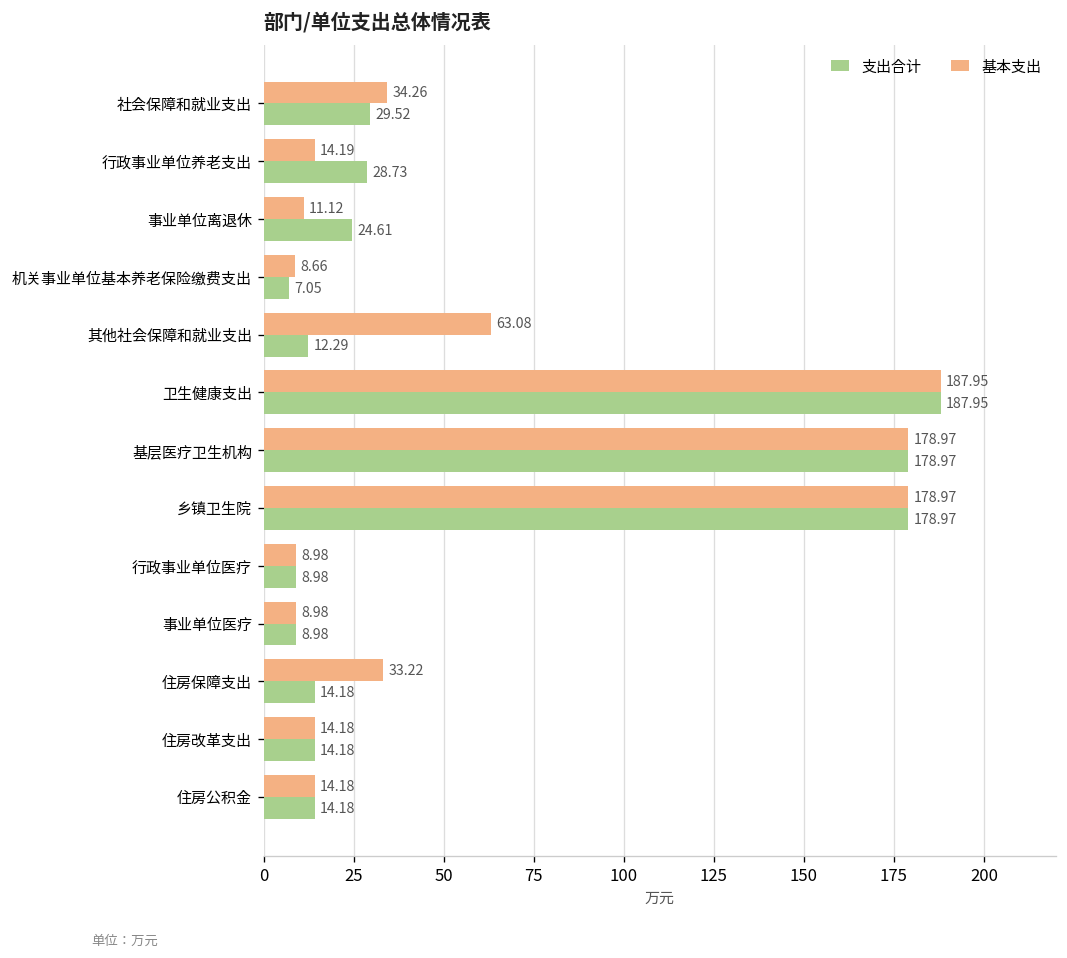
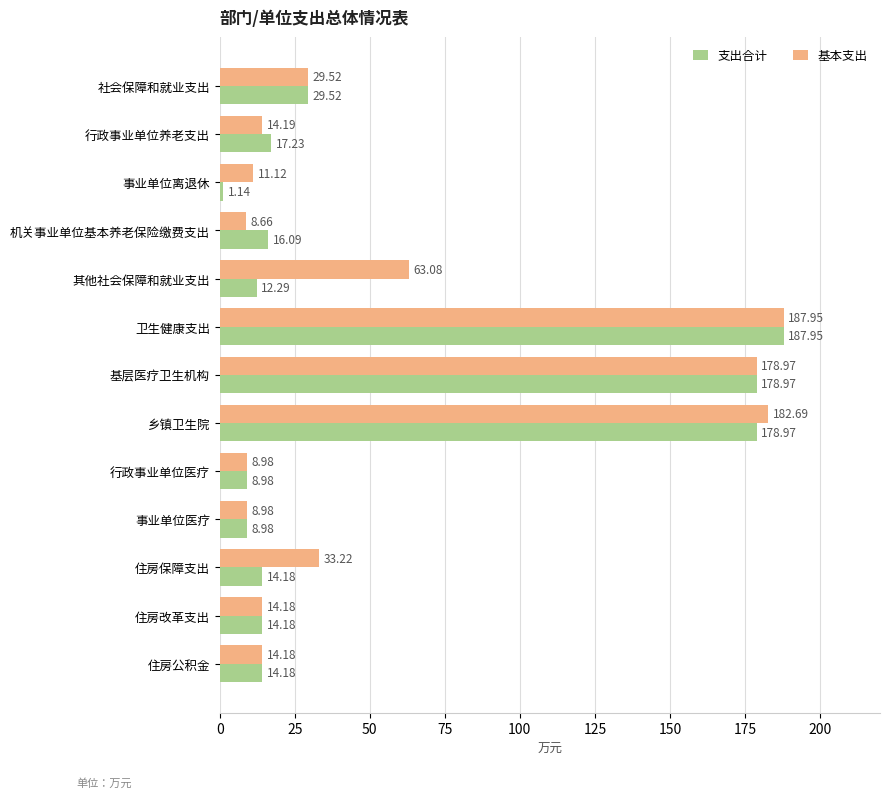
  {
    "支出合计": {
      "社会保障和就业支出": 29.52,
-     "行政事业单位养老支出": 28.73,
-     "事业单位离退休": 24.61,
-     "机关事业单位基本养老保险缴费支出": 7.05,
+     "行政事业单位养老支出": 17.23,
+     "事业单位离退休": 1.14,
+     "机关事业单位基本养老保险缴费支出": 16.09,
      "其他社会保障和就业支出": 12.29,
      "卫生健康支出": 187.95,
      "基层医疗卫生机构": 178.97,
      "乡镇卫生院": 178.97,
      "行政事业单位医疗": 8.98,
      "事业单位医疗": 8.98,
      "住房保障支出": 14.18,
      "住房改革支出": 14.18,
      "住房公积金": 14.18
    },
    "基本支出": {
-     "社会保障和就业支出": 34.26,
+     "社会保障和就业支出": 29.52,
      "行政事业单位养老支出": 14.19,
      "事业单位离退休": 11.12,
      "机关事业单位基本养老保险缴费支出": 8.66,
      "其他社会保障和就业支出": 63.08,
      "卫生健康支出": 187.95,
      "基层医疗卫生机构": 178.97,
-     "乡镇卫生院": 178.97,
+     "乡镇卫生院": 182.69,
      "行政事业单位医疗": 8.98,
      "事业单位医疗": 8.98,
      "住房保障支出": 33.22,
      "住房改革支出": 14.18,
      "住房公积金": 14.18
    }
  }
